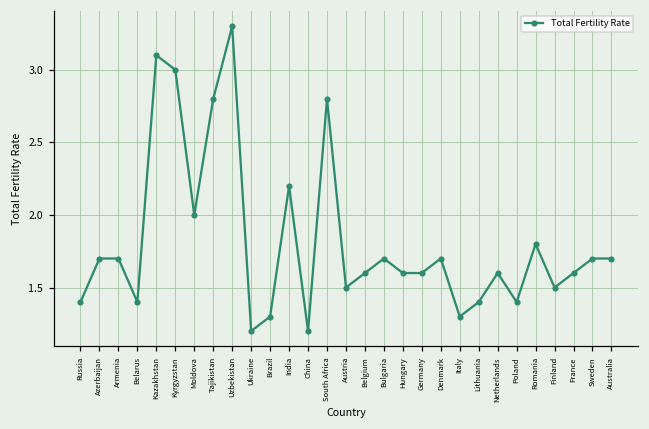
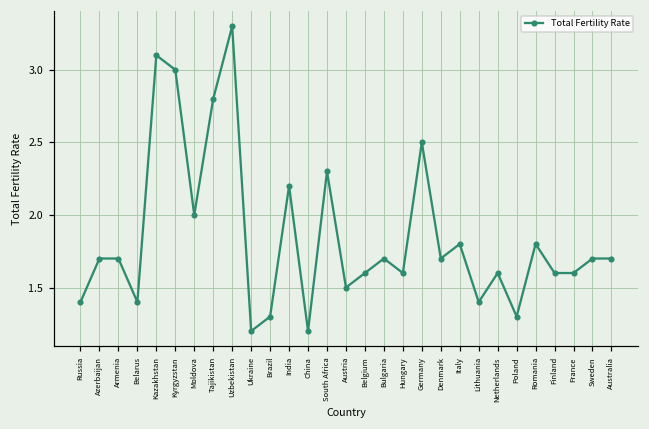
  {
    "Russia": 1.4,
    "Azerbaijan": 1.7,
    "Armenia": 1.7,
    "Belarus": 1.4,
    "Kazakhstan": 3.1,
    "Kyrgyzstan": 3.0,
    "Moldova": 2.0,
    "Tajikistan": 2.8,
    "Uzbekistan": 3.3,
    "Ukraine": 1.2,
    "Brazil": 1.3,
    "India": 2.2,
    "China": 1.2,
-   "South Africa": 2.8,
+   "South Africa": 2.3,
    "Austria": 1.5,
    "Belgium": 1.6,
    "Bulgaria": 1.7,
    "Hungary": 1.6,
-   "Germany": 1.6,
+   "Germany": 2.5,
    "Denmark": 1.7,
-   "Italy": 1.3,
+   "Italy": 1.8,
    "Lithuania": 1.4,
    "Netherlands": 1.6,
-   "Poland": 1.4,
+   "Poland": 1.3,
    "Romania": 1.8,
-   "Finland": 1.5,
+   "Finland": 1.6,
    "France": 1.6,
    "Sweden": 1.7,
    "Australia": 1.7
  }
